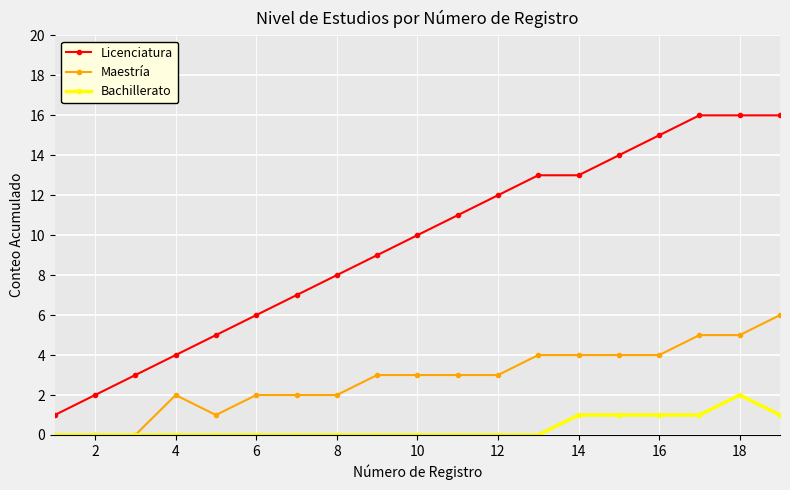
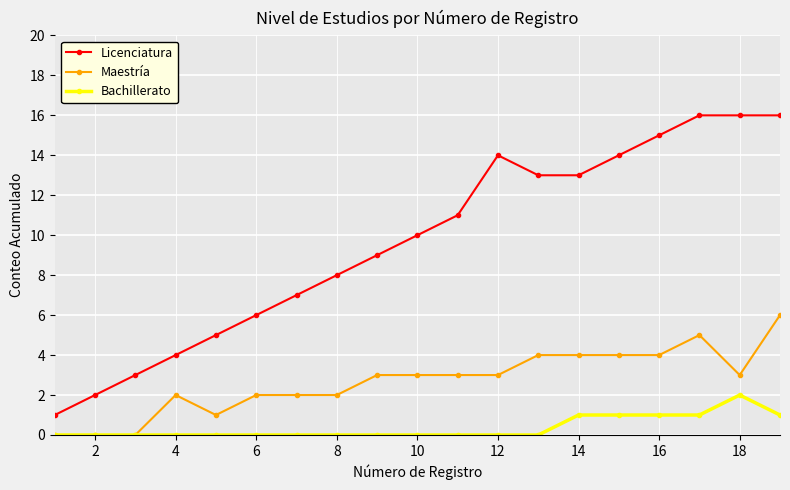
  {
    "Licenciatura": {
      "2": 2,
      "4": 4,
      "6": 6,
      "8": 8,
      "10": 10,
-     "12": 12,
+     "12": 14,
      "14": 13,
      "16": 15,
      "18": 16
    },
    "Maestría": {
      "4": 2,
      "6": 2,
      "8": 2,
      "10": 3,
      "12": 3,
      "14": 4,
      "16": 4,
-     "18": 5
+     "18": 3
    },
    "Bachillerato": {
      "4": 0,
      "6": 0,
      "8": 0,
      "10": 0,
      "12": 0,
      "14": 1,
      "16": 1,
      "18": 2
    }
  }
